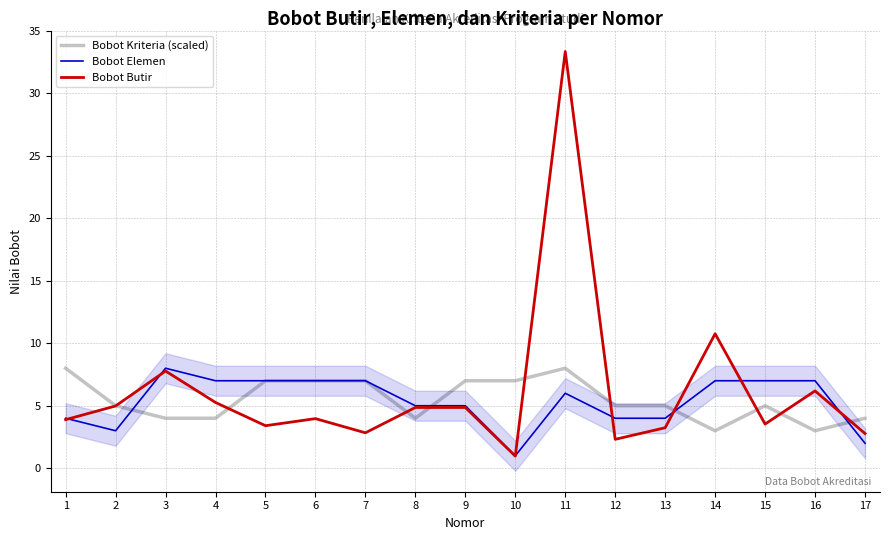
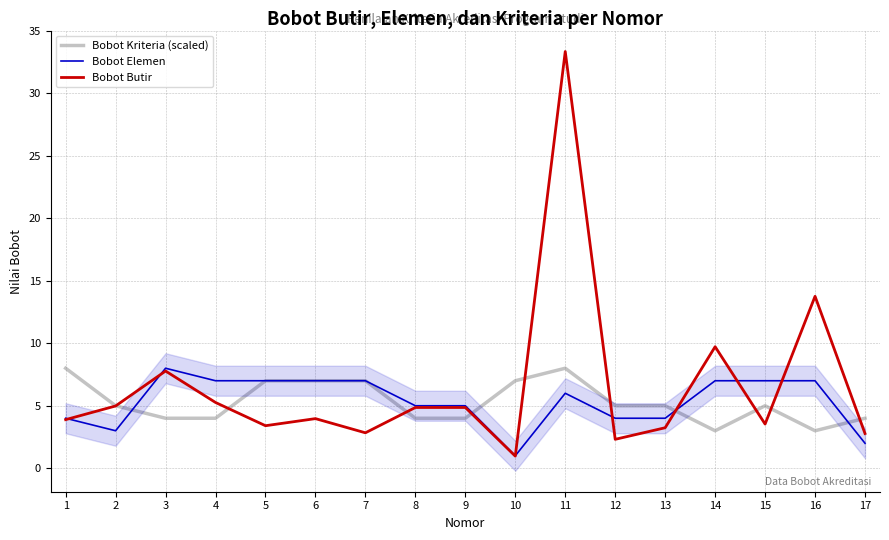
  {
    "Bobot Kriteria (scaled)": {
      "1": 8,
      "3": 4,
      "4": 4,
      "8": 4,
-     "9": 7,
+     "9": 4,
      "10": 7,
      "11": 8,
      "14": 3,
      "15": 5,
      "16": 3,
      "17": 4
    },
    "Bobot Butir": {
      "3": 7.8,
      "4": 5.3,
      "5": 3.4,
      "6": 4.0,
      "7": 2.8,
      "11": 33.3,
      "12": 2.3,
      "13": 3.2,
-     "14": 10.8,
+     "14": 9.7,
      "15": 3.5,
-     "16": 6.2,
+     "16": 13.8,
      "17": 2.8
    }
  }
